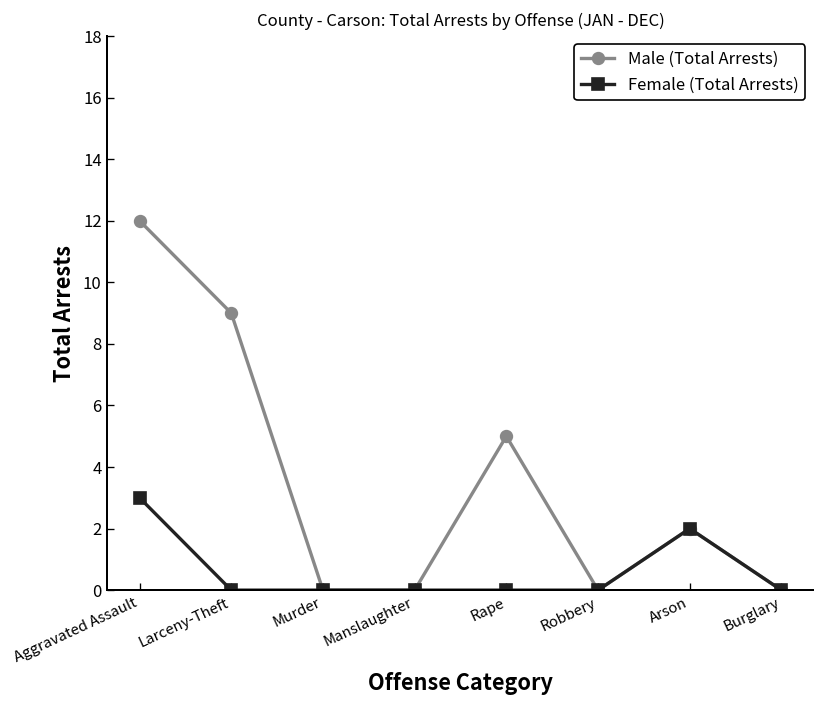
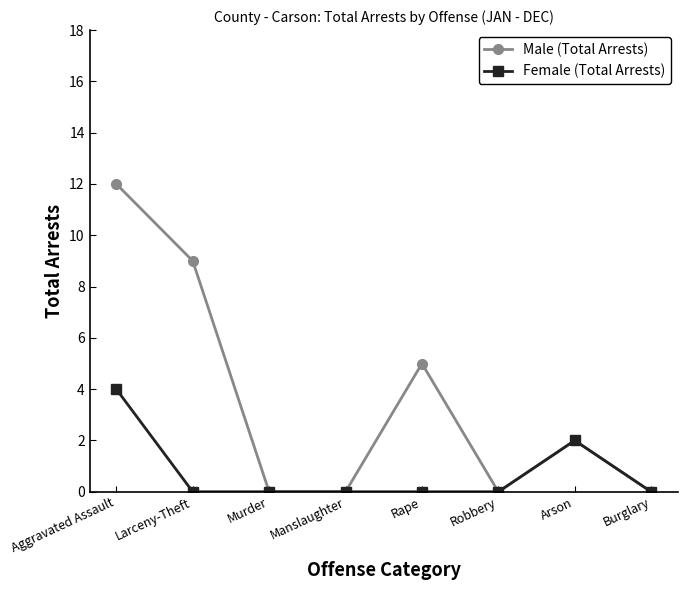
  {
    "Male (Total Arrests)": {
      "Aggravated Assault": 12,
      "Larceny-Theft": 9,
      "Rape": 5
    },
    "Female (Total Arrests)": {
-     "Aggravated Assault": 3,
+     "Aggravated Assault": 4,
      "Larceny-Theft": 0,
      "Rape": 0
    }
  }
